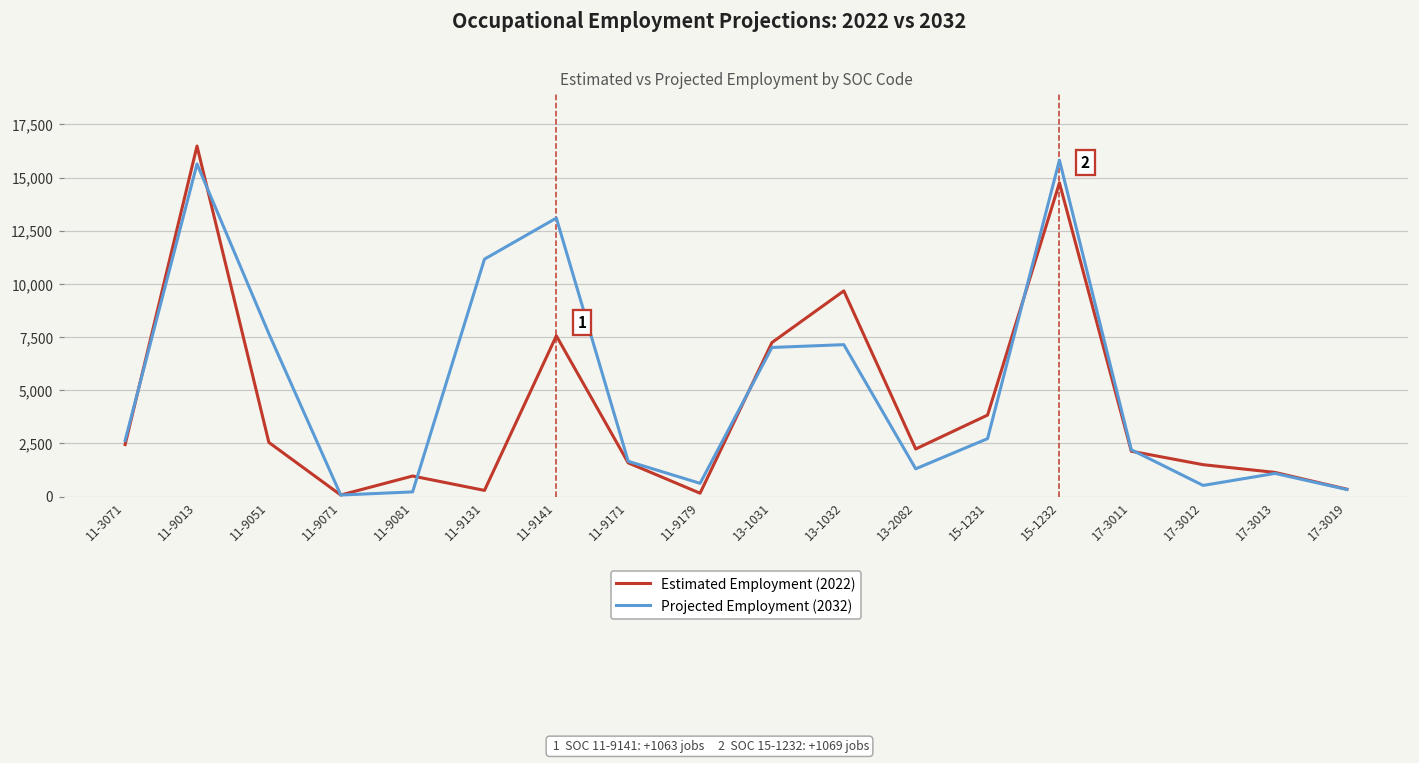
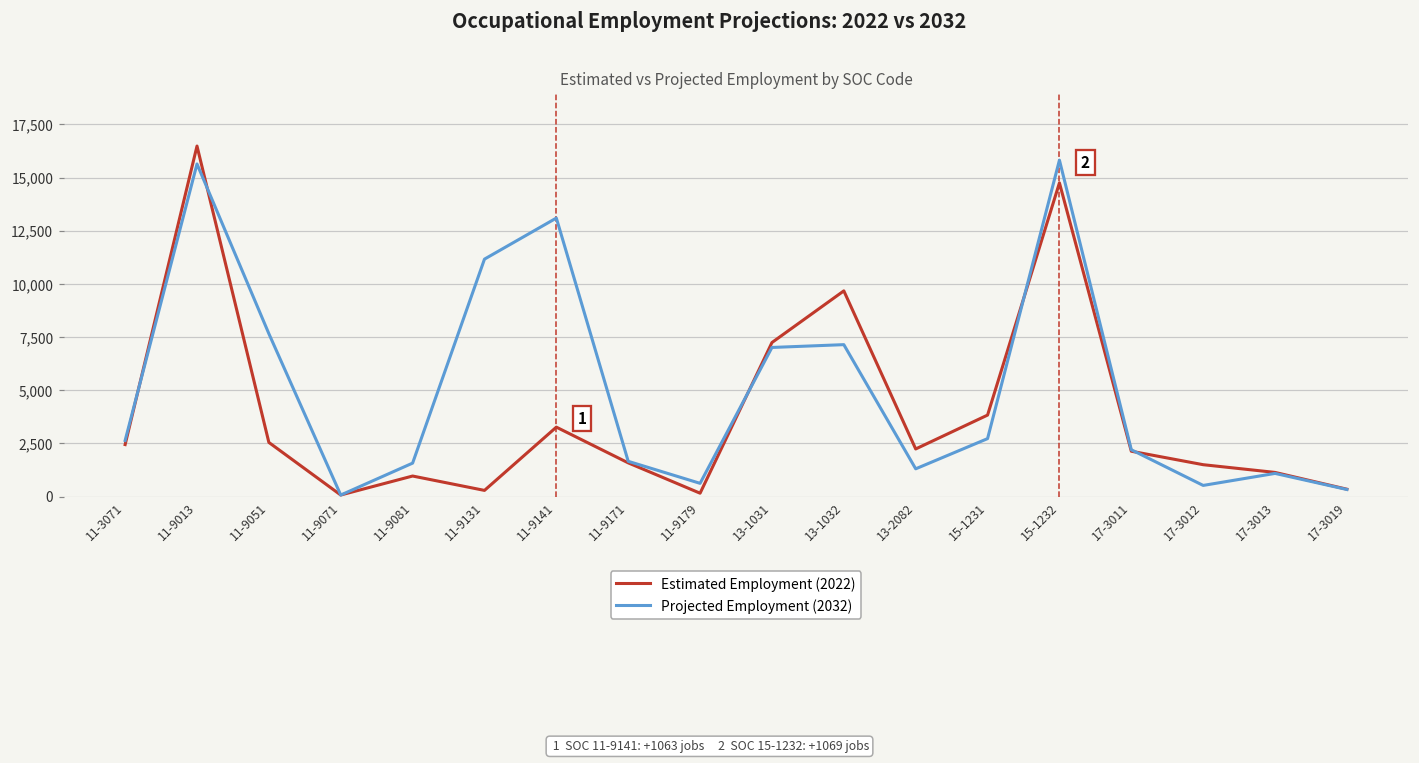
  {
    "Estimated Employment (2022)": {
      "11-3071": "2,400",
      "11-9013": "16,500",
      "11-9051": "2,500",
      "11-9081": "1,000",
      "11-9131": "300",
-     "11-9141": "7,600",
+     "11-9141": "3,300",
      "11-9179": "200",
      "13-1031": "7,200",
      "13-1032": "9,700",
      "13-2082": "2,200",
      "15-1231": "3,800",
      "15-1232": "14,800",
      "17-3012": "1,500"
    },
    "Projected Employment (2032)": {
      "11-3071": "2,600",
      "11-9013": "15,600",
      "11-9051": "7,700",
-     "11-9081": "200",
+     "11-9081": "1,600",
      "11-9131": "11,200",
      "11-9141": "13,100",
      "11-9179": "600",
      "13-1031": "7,000",
      "13-1032": "7,100",
      "13-2082": "1,300",
      "15-1231": "2,700",
      "17-3012": "500"
    }
  }
